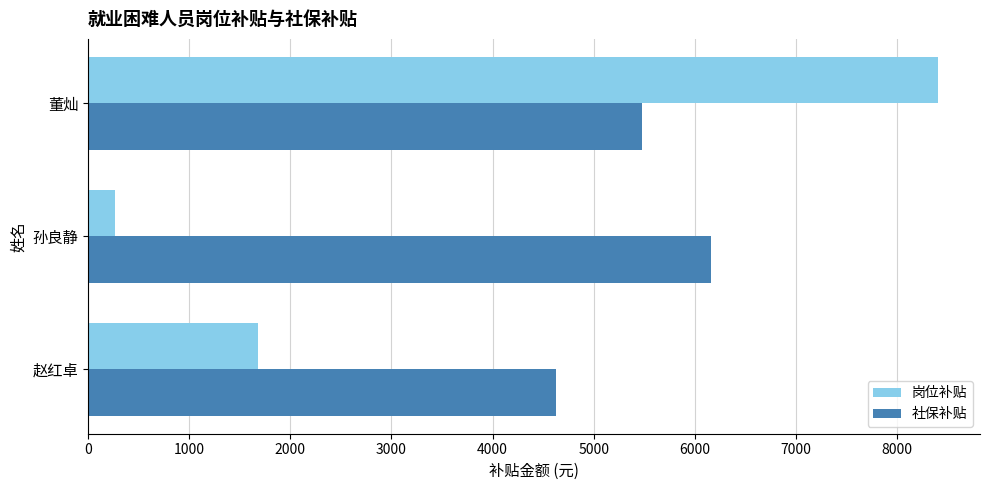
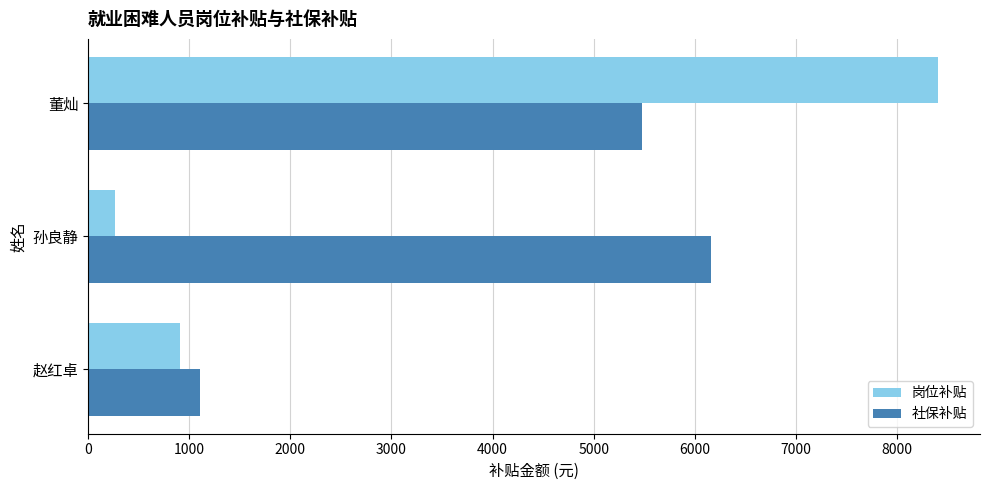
  {
    "岗位补贴": {
      "董灿": 8400,
      "孙良静": 270,
-     "赵红卓": 1680
+     "赵红卓": 910
    },
    "社保补贴": {
      "董灿": 5480,
      "孙良静": 6160,
-     "赵红卓": 4630
+     "赵红卓": 1100
    }
  }
